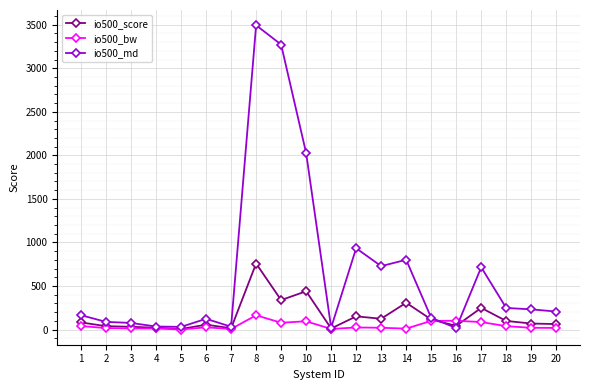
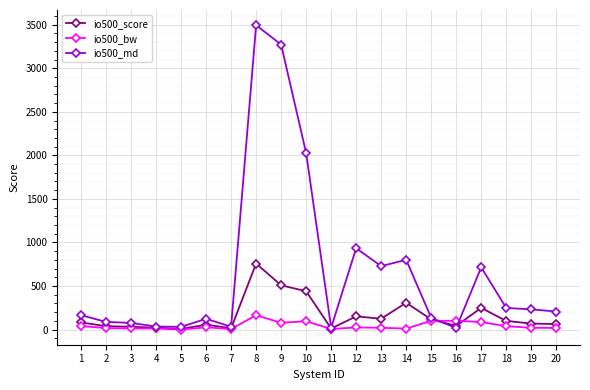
  {
    "io500_score": {
      "1": 100,
      "6": 100,
      "8": 800,
-     "9": 300,
+     "9": 500,
      "10": 400,
      "12": 200,
      "13": 100,
      "14": 300,
      "17": 200,
      "18": 100,
      "19": 100,
      "20": 100
    },
    "io500_bw": {
      "1": 0,
      "6": 0,
      "8": 200,
      "9": 100,
      "10": 100,
      "12": 0,
      "13": 0,
      "14": 0,
      "16": 100,
      "17": 100,
      "18": 0,
      "19": 0,
      "20": 0
    },
    "io500_md": {
      "1": 200,
      "2": 100,
      "3": 100,
      "6": 100,
      "8": 3500,
      "9": 3300,
      "10": 2000,
      "12": 900,
      "13": 700,
      "14": 800,
      "17": 700,
      "18": 200,
      "19": 200,
      "20": 200
    }
  }
